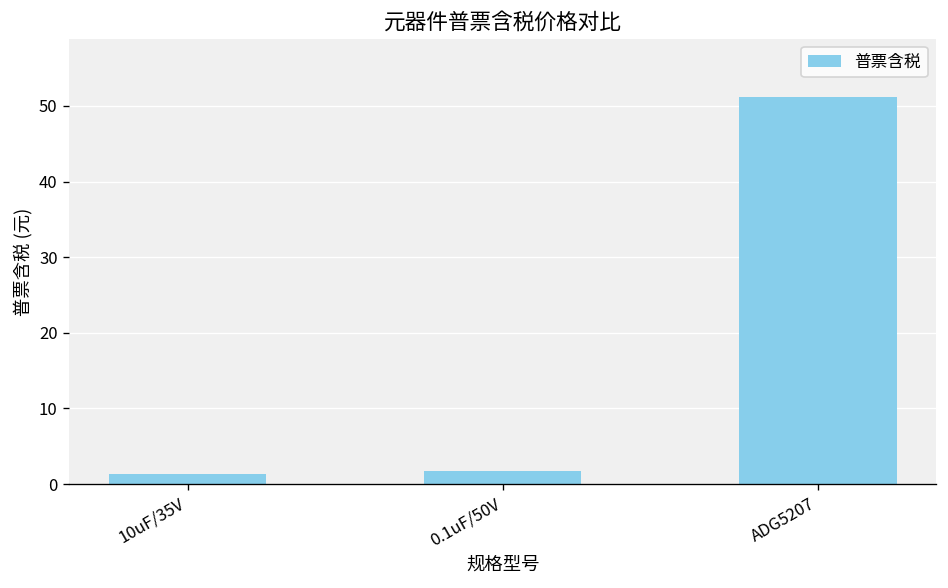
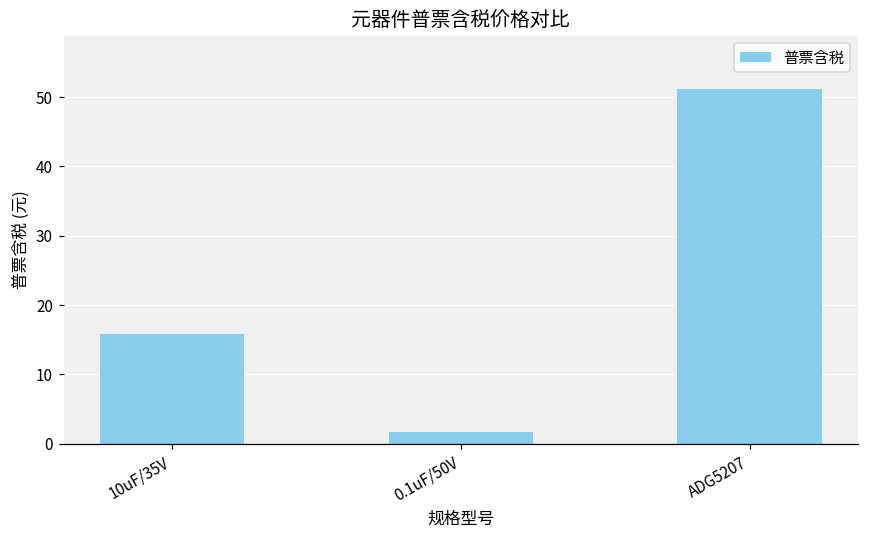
  {
-   "10uF/35V": 1,
+   "10uF/35V": 16,
    "0.1uF/50V": 2,
    "ADG5207": 51
  }
